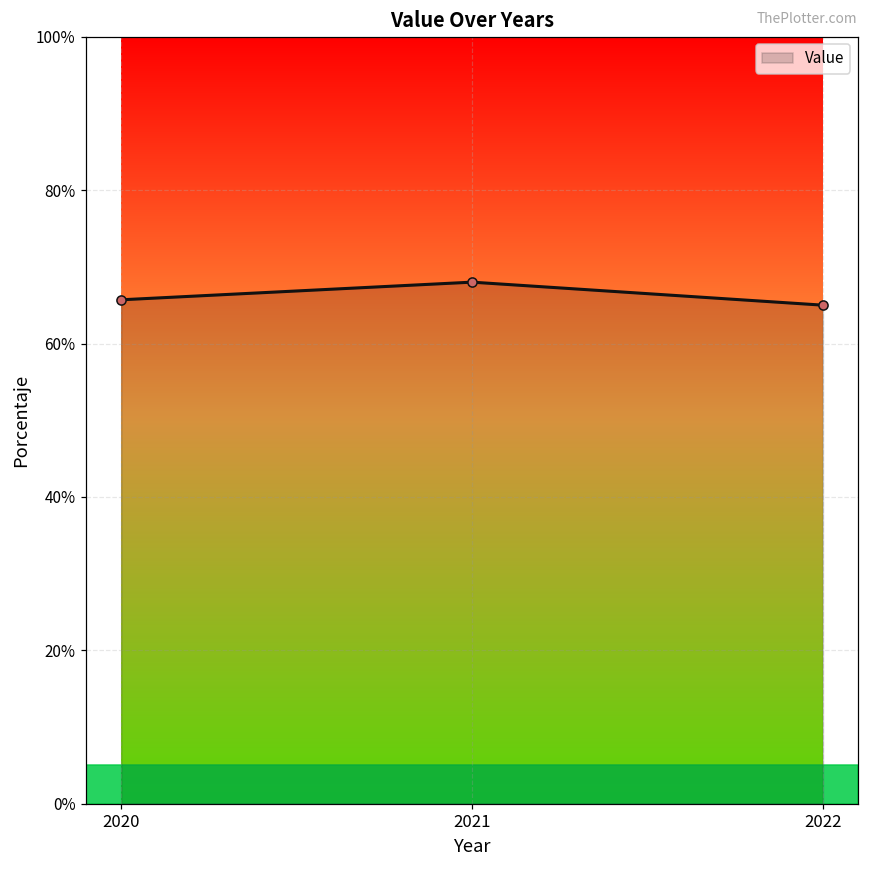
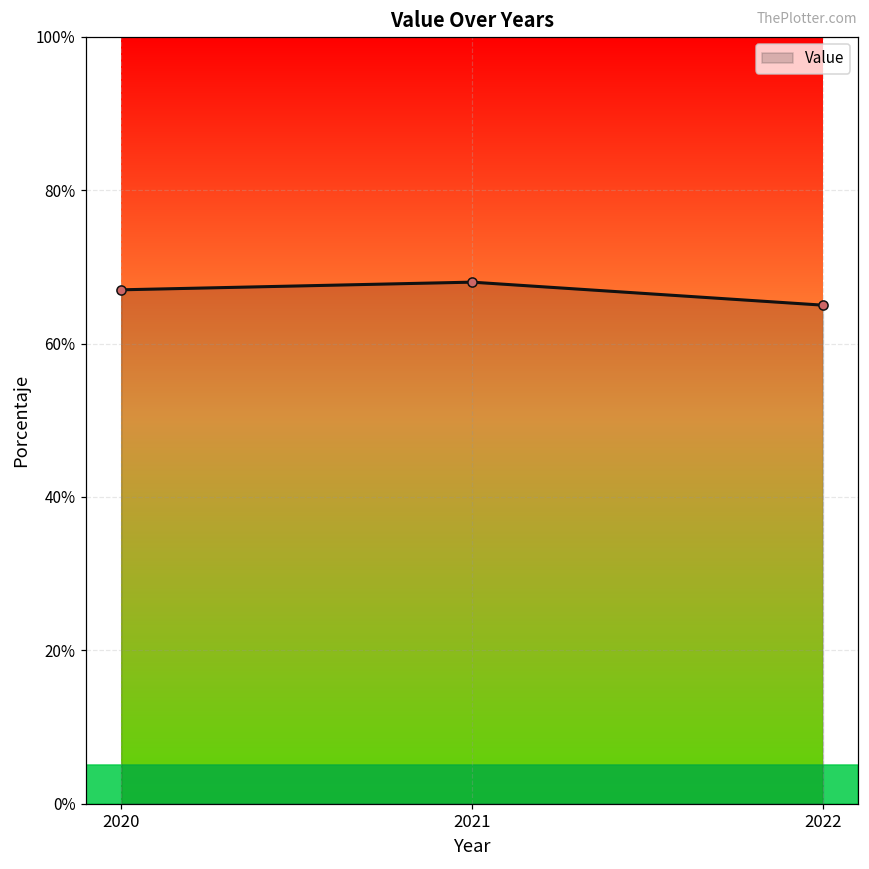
  {
-   "2020": "66%",
+   "2020": "67%",
    "2021": "68%",
    "2022": "65%"
  }
